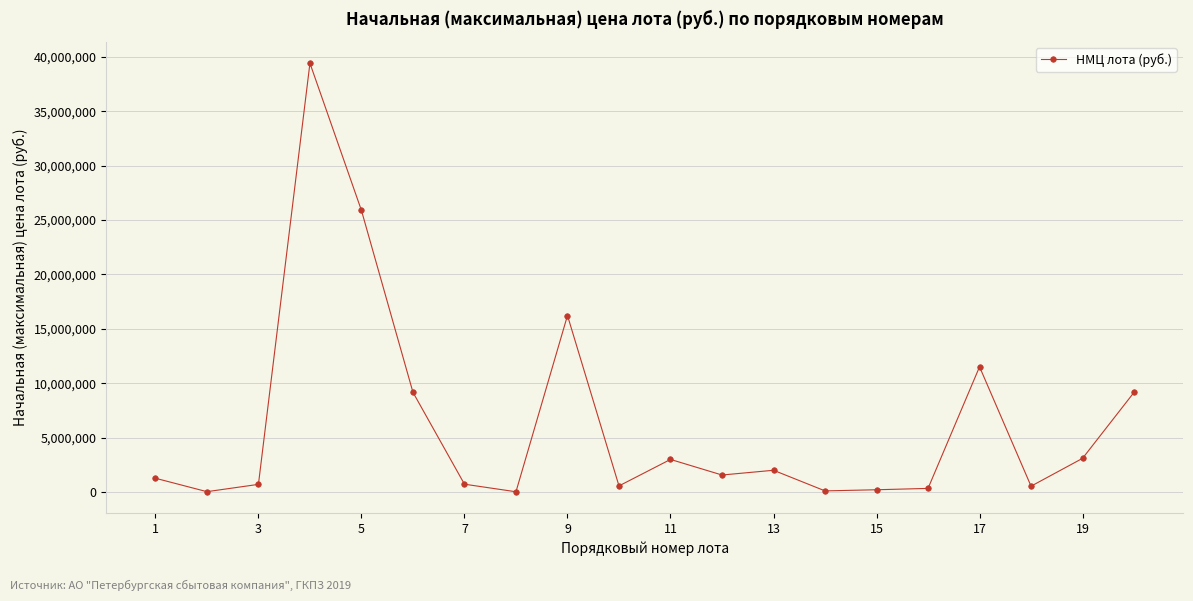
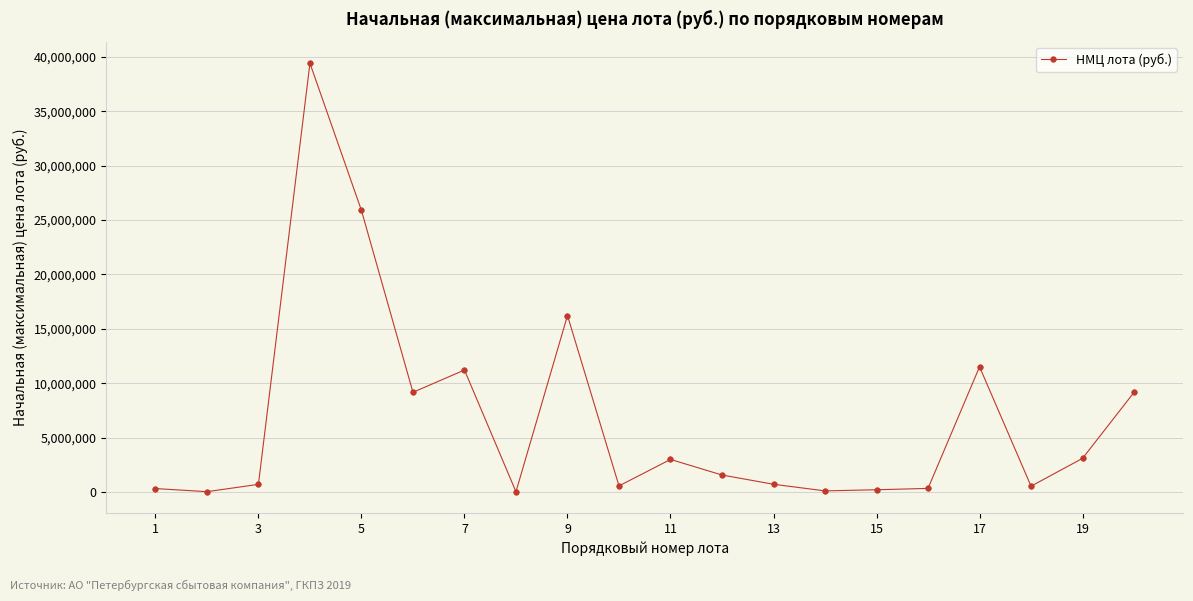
  {
-   "1": "1,300,000",
+   "1": "300,000",
    "3": "700,000",
    "5": "25,900,000",
-   "7": "700,000",
+   "7": "11,200,000",
    "9": "16,200,000",
    "11": "3,000,000",
-   "13": "2,000,000",
+   "13": "700,000",
    "15": "200,000",
    "17": "11,500,000",
    "19": "3,100,000"
  }
